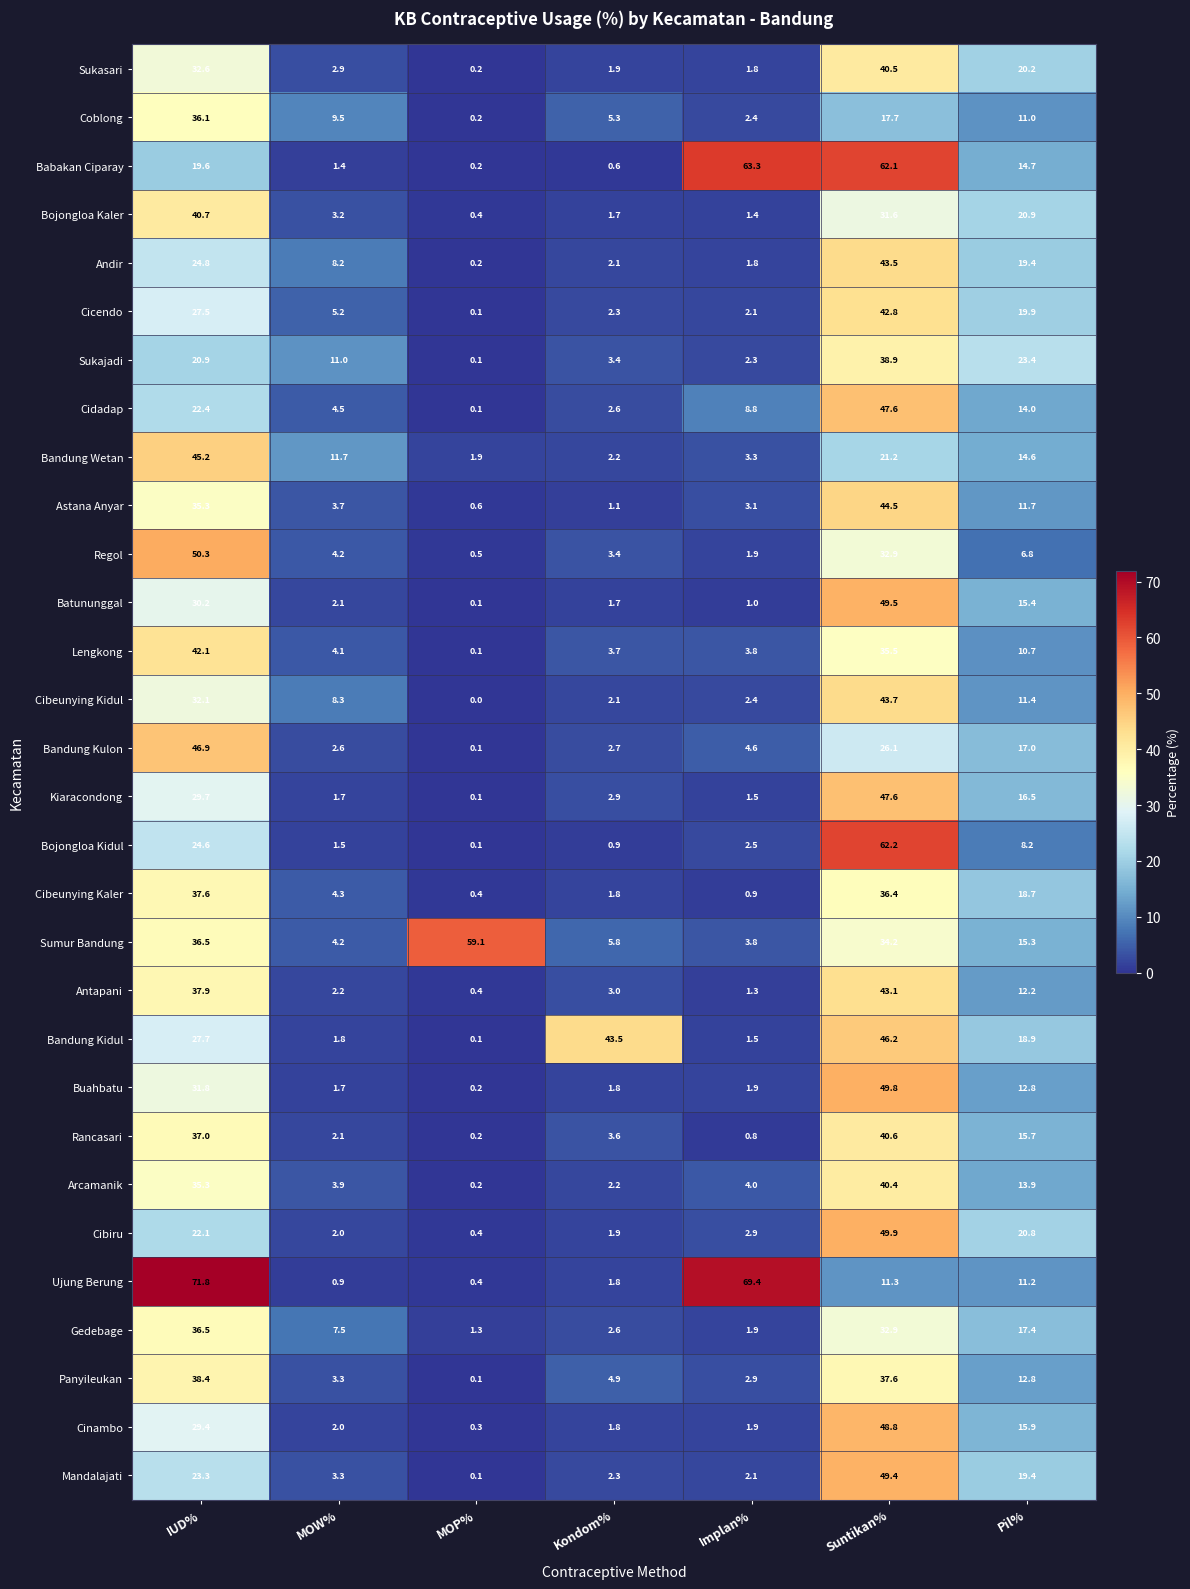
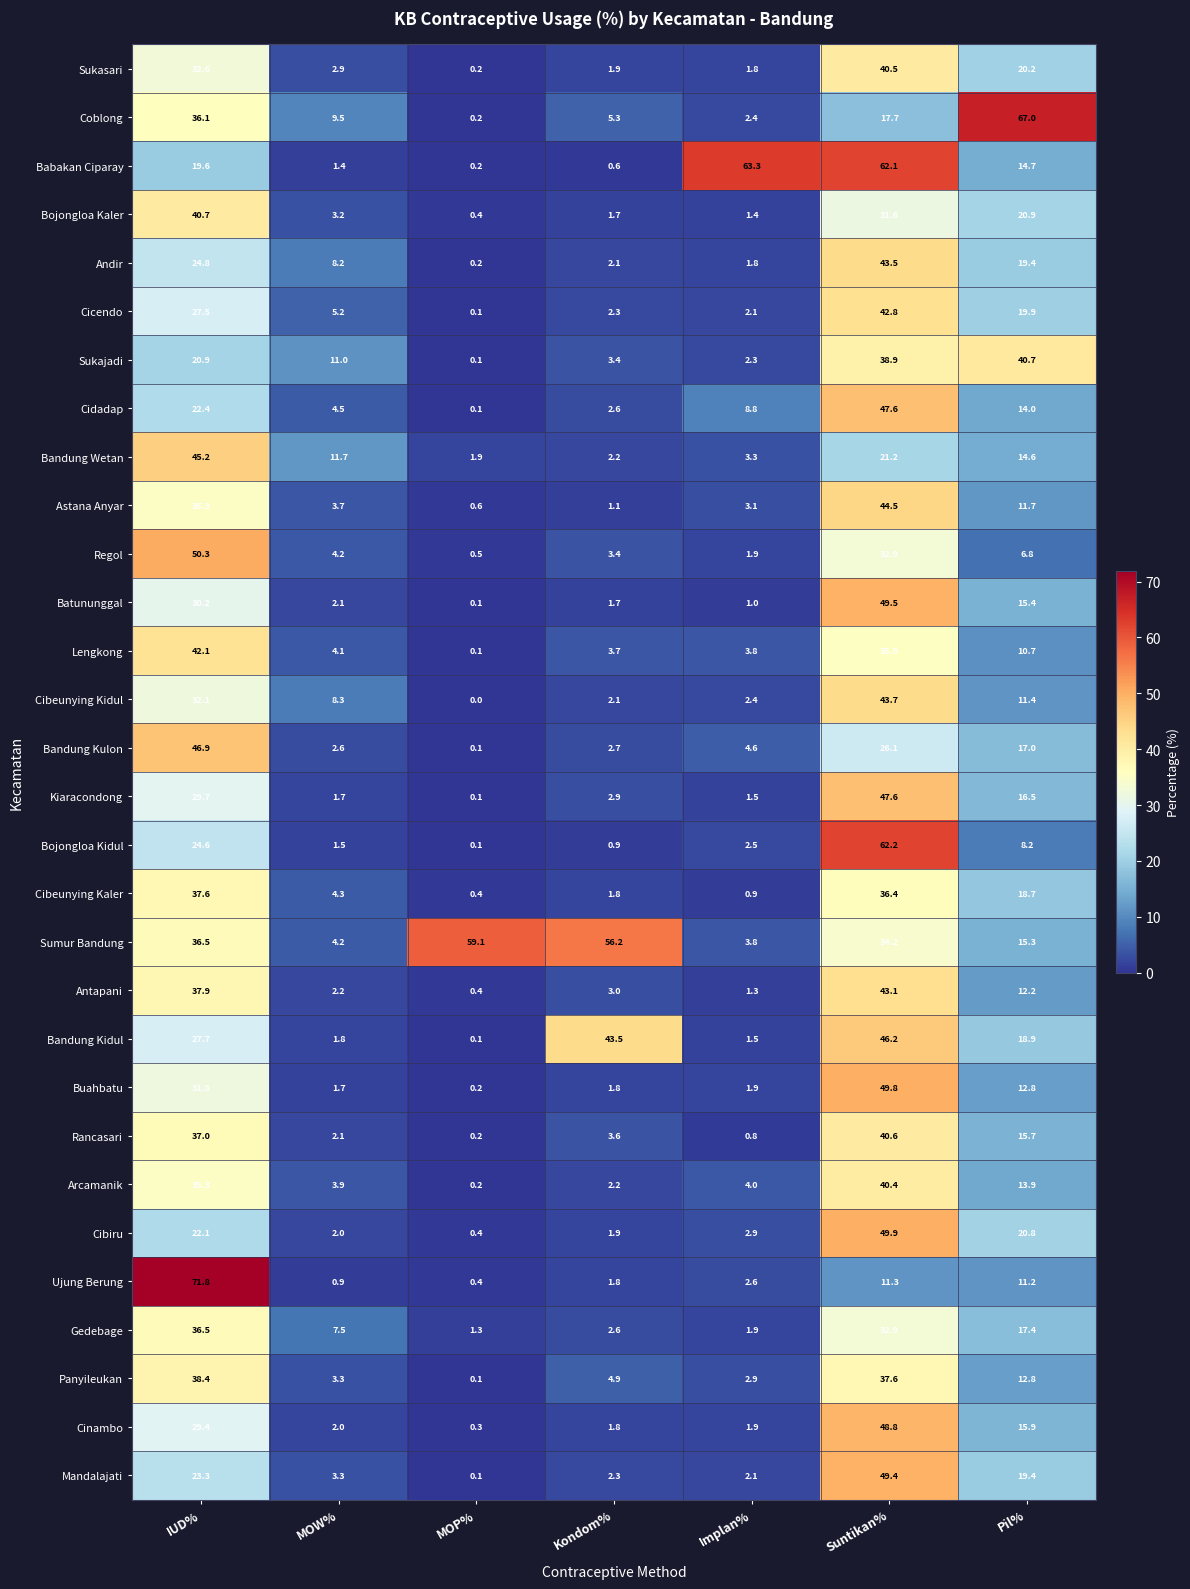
  {
    "Sukasari": {
      "MOW%": 2.9,
      "MOP%": 0.2,
      "Kondom%": 1.9,
      "Implan%": 1.8,
      "Suntikan%": 40.5,
      "Pil%": 20.2
    },
    "Coblong": {
      "IUD%": 36.1,
      "MOW%": 9.5,
      "MOP%": 0.2,
      "Kondom%": 5.3,
      "Implan%": 2.4,
      "Suntikan%": 17.7,
-     "Pil%": 11.0
+     "Pil%": 67.0
    },
    "Babakan Ciparay": {
      "IUD%": 19.6,
      "MOW%": 1.4,
      "MOP%": 0.2,
      "Kondom%": 0.6,
      "Implan%": 63.3,
      "Suntikan%": 62.1,
      "Pil%": 14.7
    },
    "Bojongloa Kaler": {
      "IUD%": 40.7,
      "MOW%": 3.2,
      "MOP%": 0.4,
      "Kondom%": 1.7,
      "Implan%": 1.4,
      "Pil%": 20.9
    },
    "Andir": {
      "IUD%": 24.8,
      "MOW%": 8.2,
      "MOP%": 0.2,
      "Kondom%": 2.1,
      "Implan%": 1.8,
      "Suntikan%": 43.5,
      "Pil%": 19.4
    },
    "Cicendo": {
      "MOW%": 5.2,
      "MOP%": 0.1,
      "Kondom%": 2.3,
      "Implan%": 2.1,
      "Suntikan%": 42.8,
      "Pil%": 19.9
    },
    "Sukajadi": {
      "IUD%": 20.9,
      "MOW%": 11.0,
      "MOP%": 0.1,
      "Kondom%": 3.4,
      "Implan%": 2.3,
      "Suntikan%": 38.9,
-     "Pil%": 23.4
+     "Pil%": 40.7
    },
    "Cidadap": {
      "IUD%": 22.4,
      "MOW%": 4.5,
      "MOP%": 0.1,
      "Kondom%": 2.6,
      "Implan%": 8.8,
      "Suntikan%": 47.6,
      "Pil%": 14.0
    },
    "Bandung Wetan": {
      "IUD%": 45.2,
      "MOW%": 11.7,
      "MOP%": 1.9,
      "Kondom%": 2.2,
      "Implan%": 3.3,
      "Suntikan%": 21.2,
      "Pil%": 14.6
    },
    "Astana Anyar": {
      "IUD%": 35.3,
      "MOW%": 3.7,
      "MOP%": 0.6,
      "Kondom%": 1.1,
      "Implan%": 3.1,
      "Suntikan%": 44.5,
      "Pil%": 11.7
    },
    "Regol": {
      "IUD%": 50.3,
      "MOW%": 4.2,
      "MOP%": 0.5,
      "Kondom%": 3.4,
      "Implan%": 1.9,
      "Pil%": 6.8
    },
    "Batununggal": {
      "MOW%": 2.1,
      "MOP%": 0.1,
      "Kondom%": 1.7,
      "Implan%": 1.0,
      "Suntikan%": 49.5,
      "Pil%": 15.4
    },
    "Lengkong": {
      "IUD%": 42.1,
      "MOW%": 4.1,
      "MOP%": 0.1,
      "Kondom%": 3.7,
      "Implan%": 3.8,
      "Suntikan%": 35.5,
      "Pil%": 10.7
    },
    "Cibeunying Kidul": {
      "MOW%": 8.3,
      "MOP%": 0.0,
      "Kondom%": 2.1,
      "Implan%": 2.4,
      "Suntikan%": 43.7,
      "Pil%": 11.4
    },
    "Bandung Kulon": {
      "IUD%": 46.9,
      "MOW%": 2.6,
      "MOP%": 0.1,
      "Kondom%": 2.7,
      "Implan%": 4.6,
      "Suntikan%": 26.1,
      "Pil%": 17.0
    },
    "Kiaracondong": {
      "MOW%": 1.7,
      "MOP%": 0.1,
      "Kondom%": 2.9,
      "Implan%": 1.5,
      "Suntikan%": 47.6,
      "Pil%": 16.5
    },
    "Bojongloa Kidul": {
      "IUD%": 24.6,
      "MOW%": 1.5,
      "MOP%": 0.1,
      "Kondom%": 0.9,
      "Implan%": 2.5,
      "Suntikan%": 62.2,
      "Pil%": 8.2
    },
    "Cibeunying Kaler": {
      "IUD%": 37.6,
      "MOW%": 4.3,
      "MOP%": 0.4,
      "Kondom%": 1.8,
      "Implan%": 0.9,
      "Suntikan%": 36.4,
      "Pil%": 18.7
    },
    "Sumur Bandung": {
      "IUD%": 36.5,
      "MOW%": 4.2,
      "MOP%": 59.1,
-     "Kondom%": 5.8,
+     "Kondom%": 56.2,
      "Implan%": 3.8,
      "Suntikan%": 34.2,
      "Pil%": 15.3
    },
    "Antapani": {
      "IUD%": 37.9,
      "MOW%": 2.2,
      "MOP%": 0.4,
      "Kondom%": 3.0,
      "Implan%": 1.3,
      "Suntikan%": 43.1,
      "Pil%": 12.2
    },
    "Bandung Kidul": {
      "MOW%": 1.8,
      "MOP%": 0.1,
      "Kondom%": 43.5,
      "Implan%": 1.5,
      "Suntikan%": 46.2,
      "Pil%": 18.9
    },
    "Buahbatu": {
      "MOW%": 1.7,
      "MOP%": 0.2,
      "Kondom%": 1.8,
      "Implan%": 1.9,
      "Suntikan%": 49.8,
      "Pil%": 12.8
    },
    "Rancasari": {
      "IUD%": 37.0,
      "MOW%": 2.1,
      "MOP%": 0.2,
      "Kondom%": 3.6,
      "Implan%": 0.8,
      "Suntikan%": 40.6,
      "Pil%": 15.7
    },
    "Arcamanik": {
      "IUD%": 35.3,
      "MOW%": 3.9,
      "MOP%": 0.2,
      "Kondom%": 2.2,
      "Implan%": 4.0,
      "Suntikan%": 40.4,
      "Pil%": 13.9
    },
    "Cibiru": {
      "IUD%": 22.1,
      "MOW%": 2.0,
      "MOP%": 0.4,
      "Kondom%": 1.9,
      "Implan%": 2.9,
      "Suntikan%": 49.9,
      "Pil%": 20.8
    },
    "Ujung Berung": {
      "IUD%": 71.8,
      "MOW%": 0.9,
      "MOP%": 0.4,
      "Kondom%": 1.8,
-     "Implan%": 69.4,
+     "Implan%": 2.6,
      "Suntikan%": 11.3,
      "Pil%": 11.2
    },
    "Gedebage": {
      "IUD%": 36.5,
      "MOW%": 7.5,
      "MOP%": 1.3,
      "Kondom%": 2.6,
      "Implan%": 1.9,
      "Pil%": 17.4
    },
    "Panyileukan": {
      "IUD%": 38.4,
      "MOW%": 3.3,
      "MOP%": 0.1,
      "Kondom%": 4.9,
      "Implan%": 2.9,
      "Suntikan%": 37.6,
      "Pil%": 12.8
    },
    "Cinambo": {
      "MOW%": 2.0,
      "MOP%": 0.3,
      "Kondom%": 1.8,
      "Implan%": 1.9,
      "Suntikan%": 48.8,
      "Pil%": 15.9
    },
    "Mandalajati": {
      "IUD%": 23.3,
      "MOW%": 3.3,
      "MOP%": 0.1,
      "Kondom%": 2.3,
      "Implan%": 2.1,
      "Suntikan%": 49.4,
      "Pil%": 19.4
    }
  }
